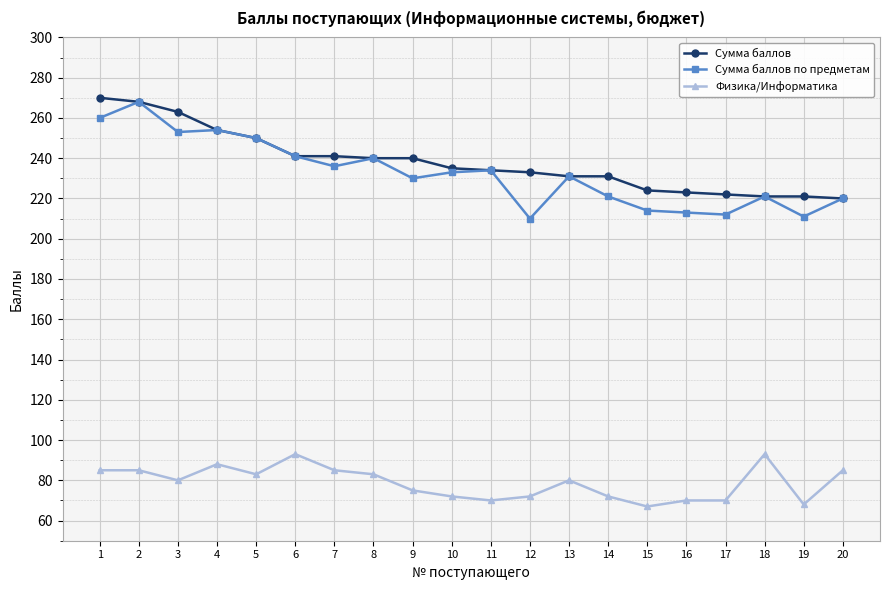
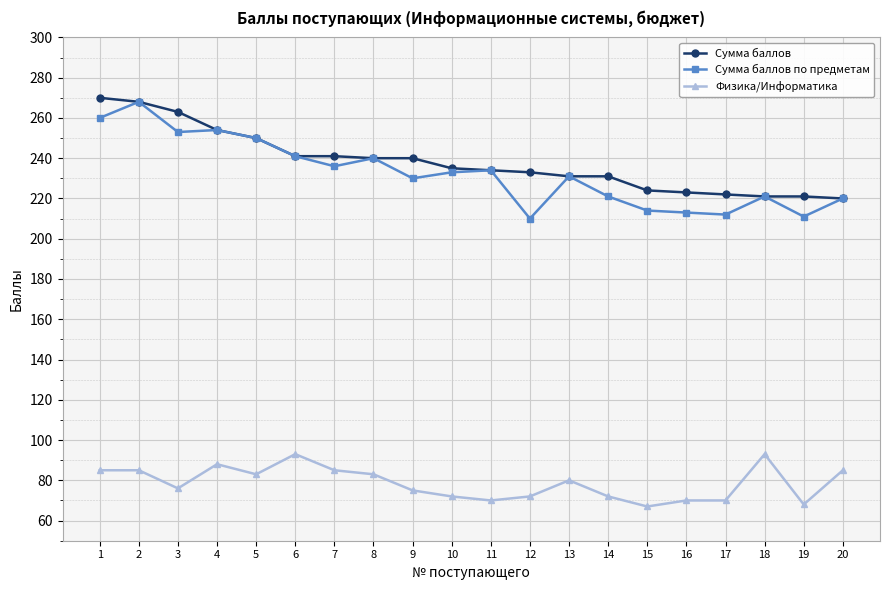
  {
    "Сумма баллов": {
      "1": 270,
      "3": 263,
      "7": 241,
      "9": 240,
      "10": 235,
      "12": 233,
      "14": 231,
      "15": 224,
      "16": 223,
      "17": 222,
      "19": 221
    },
    "Сумма баллов по предметам": {
      "1": 260,
      "3": 253,
      "7": 236,
      "9": 230,
      "10": 233,
      "12": 210,
      "14": 221,
      "15": 214,
      "16": 213,
      "17": 212,
      "19": 211
    },
    "Физика/Информатика": {
      "1": 85,
      "2": 85,
-     "3": 80,
+     "3": 76,
      "4": 88,
      "5": 83,
      "6": 93,
      "7": 85,
      "8": 83,
      "9": 75,
      "10": 72,
      "11": 70,
      "12": 72,
      "13": 80,
      "14": 72,
      "15": 67,
      "16": 70,
      "17": 70,
      "18": 93,
      "19": 68,
      "20": 85
    }
  }
